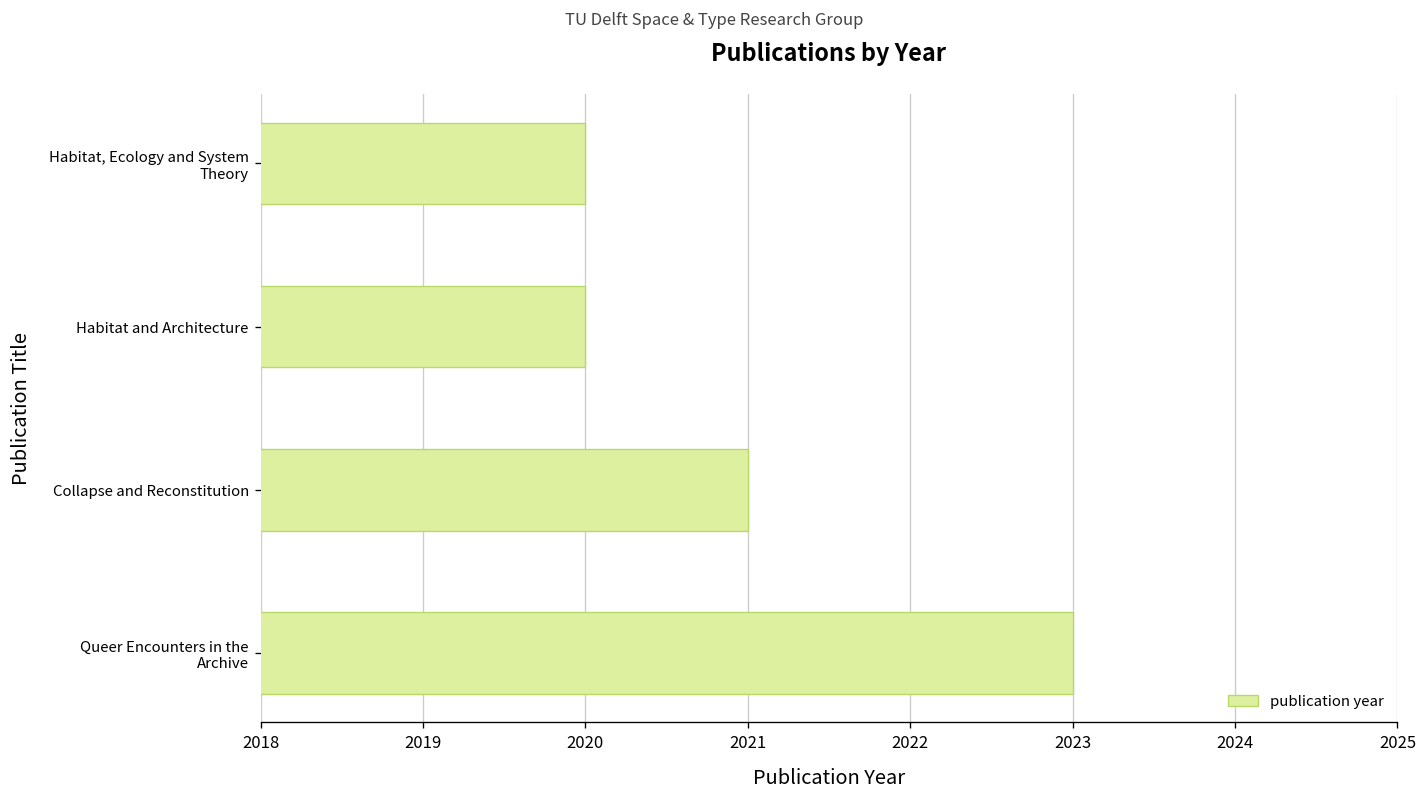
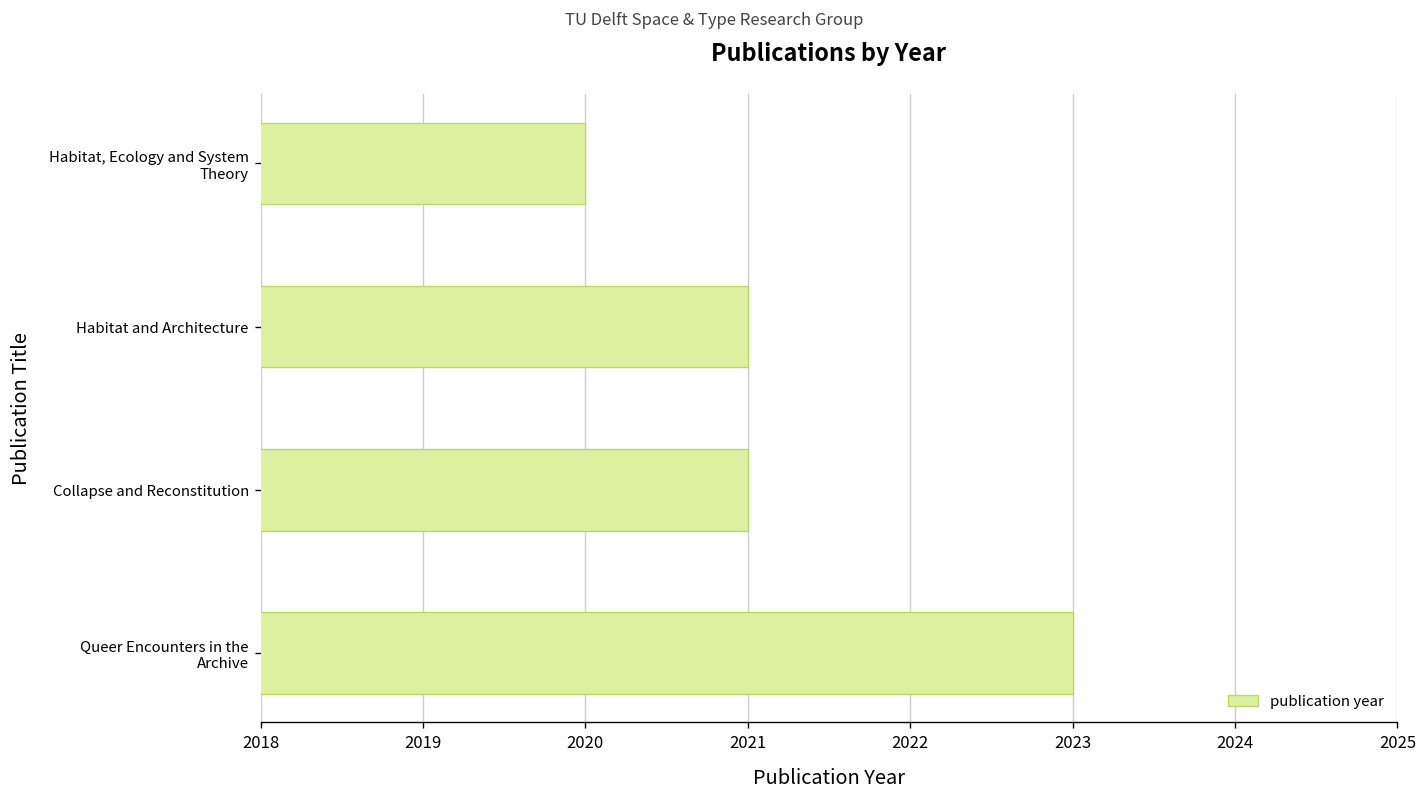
  {
    "Habitat, Ecology and System Theory": 2020,
-   "Habitat and Architecture": 2020,
+   "Habitat and Architecture": 2021,
    "Collapse and Reconstitution": 2021,
    "Queer Encounters in the Archive": 2023
  }
